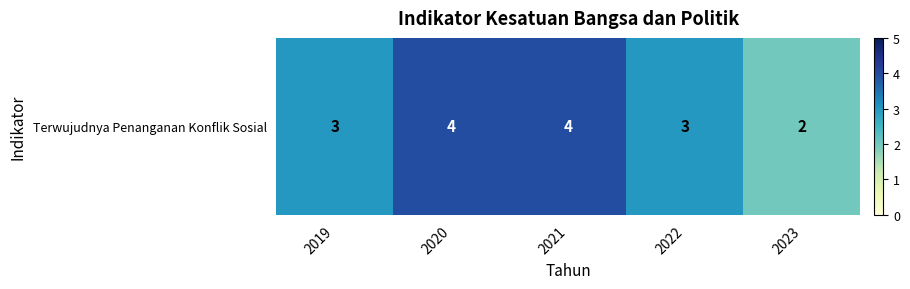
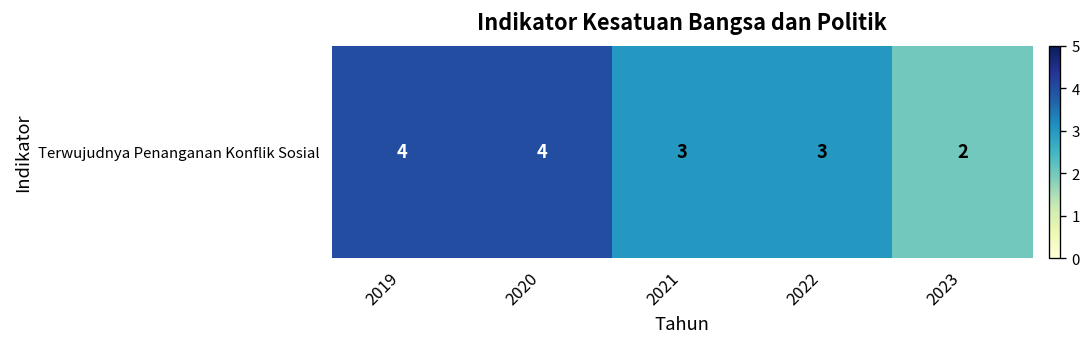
  {
    "Terwujudnya Penanganan Konflik Sosial": {
-     "2019": 3,
+     "2019": 4,
      "2020": 4,
-     "2021": 4,
+     "2021": 3,
      "2022": 3,
      "2023": 2
    }
  }
